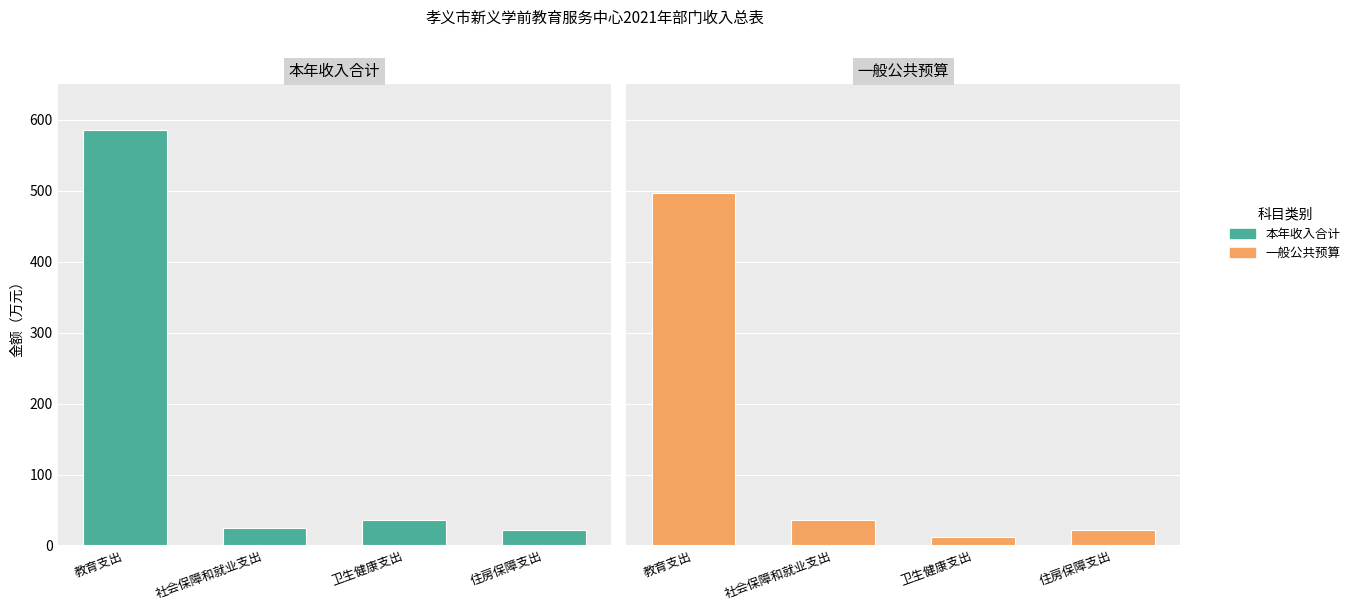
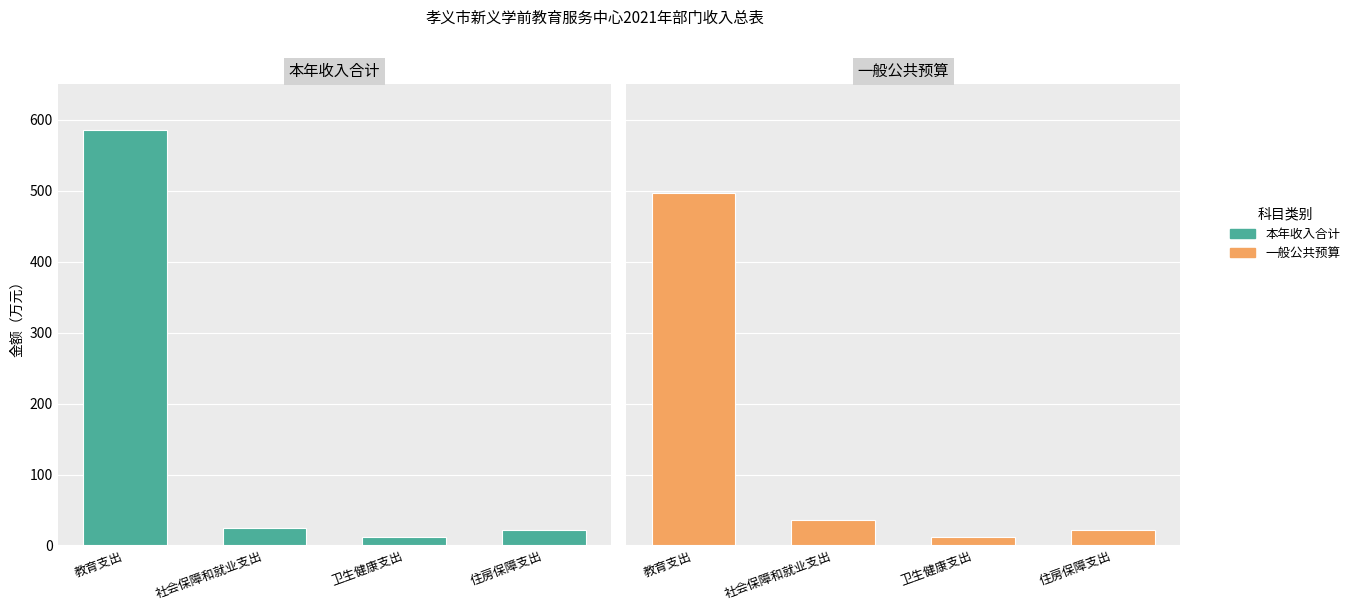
  {
    "本年收入合计": {
      "教育支出": 590,
      "社会保障和就业支出": 20,
-     "卫生健康支出": 40,
+     "卫生健康支出": 10,
      "住房保障支出": 20
    }
  }
